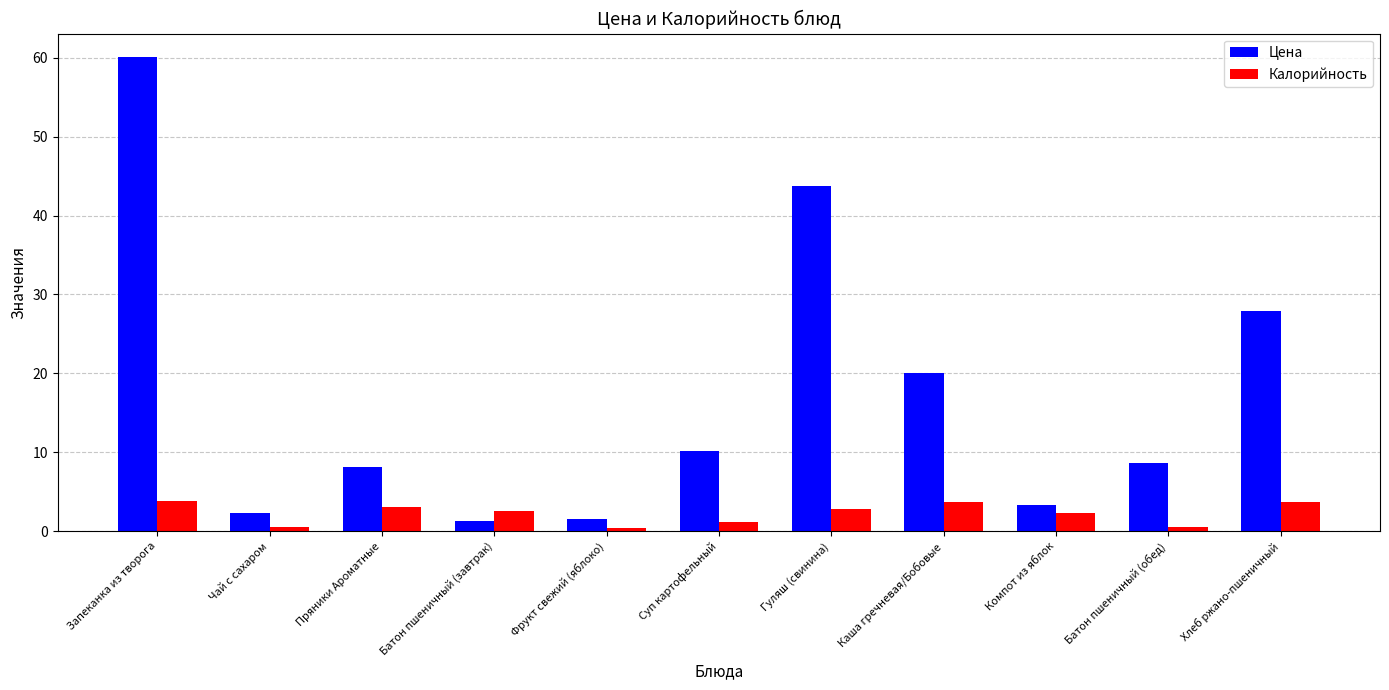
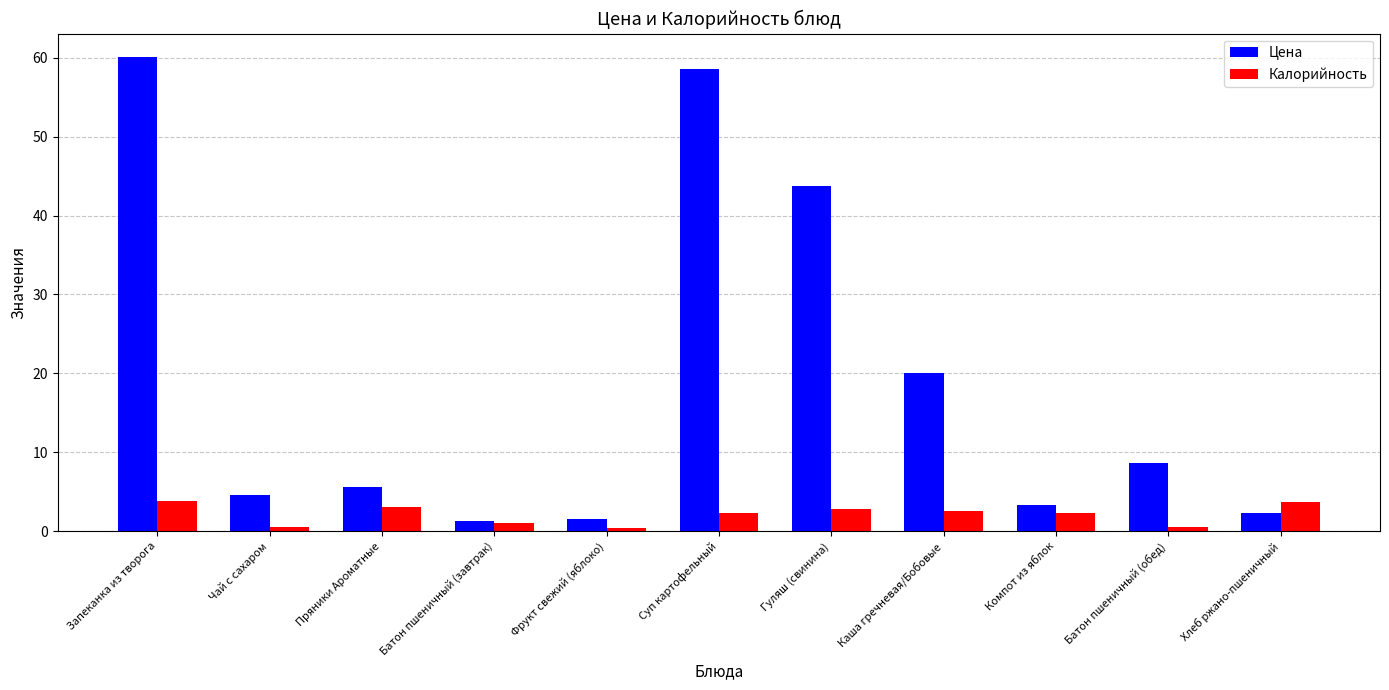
  {
    "Цена": {
      "Запеканка из творога": 60,
-     "Чай с сахаром": 2,
-     "Пряники Ароматные": 8,
+     "Чай с сахаром": 5,
+     "Пряники Ароматные": 6,
      "Батон пшеничный (завтрак)": 1,
      "Фрукт свежий (яблоко)": 2,
-     "Суп картофельный": 10,
+     "Суп картофельный": 59,
      "Гуляш (свинина)": 44,
      "Каша гречневая/Бобовые": 20,
      "Компот из яблок": 3,
      "Батон пшеничный (обед)": 9,
-     "Хлеб ржано-пшеничный": 28
+     "Хлеб ржано-пшеничный": 2
    },
    "Калорийность": {
      "Запеканка из творога": 4,
      "Чай с сахаром": 1,
      "Пряники Ароматные": 3,
-     "Батон пшеничный (завтрак)": 3,
+     "Батон пшеничный (завтрак)": 1,
      "Фрукт свежий (яблоко)": 0,
-     "Суп картофельный": 1,
+     "Суп картофельный": 2,
      "Гуляш (свинина)": 3,
-     "Каша гречневая/Бобовые": 4,
+     "Каша гречневая/Бобовые": 3,
      "Компот из яблок": 2,
      "Батон пшеничный (обед)": 1,
      "Хлеб ржано-пшеничный": 4
    }
  }
